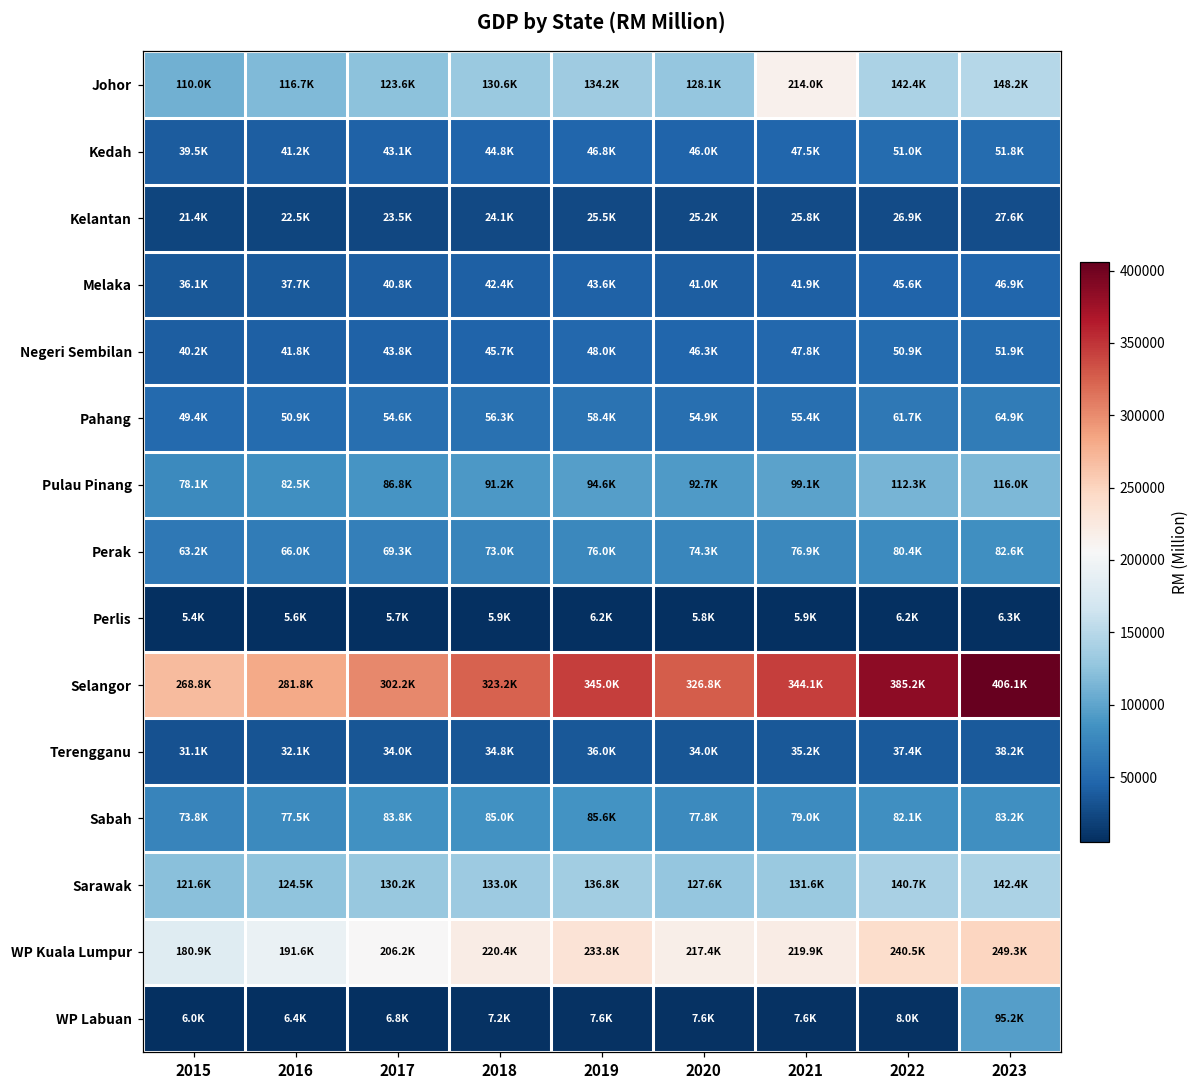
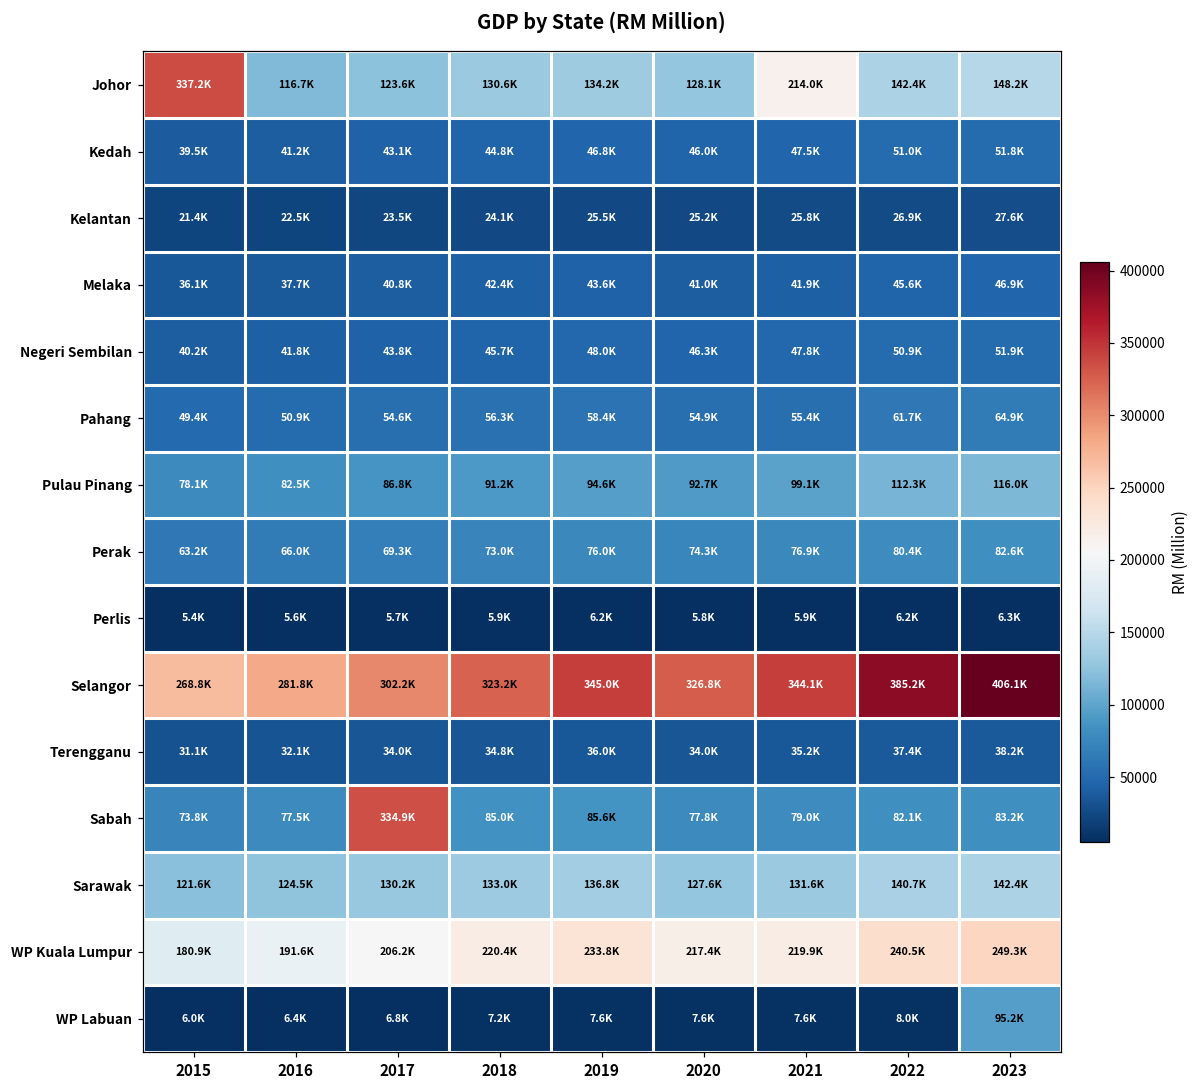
  {
    "Johor": {
-     "2015": "110.0K",
+     "2015": "337.2K",
      "2016": "116.7K",
      "2017": "123.6K",
      "2018": "130.6K",
      "2019": "134.2K",
      "2020": "128.1K",
      "2021": "214.0K",
      "2022": "142.4K",
      "2023": "148.2K"
    },
    "Kedah": {
      "2015": "39.5K",
      "2016": "41.2K",
      "2017": "43.1K",
      "2018": "44.8K",
      "2019": "46.8K",
      "2020": "46.0K",
      "2021": "47.5K",
      "2022": "51.0K",
      "2023": "51.8K"
    },
    "Kelantan": {
      "2015": "21.4K",
      "2016": "22.5K",
      "2017": "23.5K",
      "2018": "24.1K",
      "2019": "25.5K",
      "2020": "25.2K",
      "2021": "25.8K",
      "2022": "26.9K",
      "2023": "27.6K"
    },
    "Melaka": {
      "2015": "36.1K",
      "2016": "37.7K",
      "2017": "40.8K",
      "2018": "42.4K",
      "2019": "43.6K",
      "2020": "41.0K",
      "2021": "41.9K",
      "2022": "45.6K",
      "2023": "46.9K"
    },
    "Negeri Sembilan": {
      "2015": "40.2K",
      "2016": "41.8K",
      "2017": "43.8K",
      "2018": "45.7K",
      "2019": "48.0K",
      "2020": "46.3K",
      "2021": "47.8K",
      "2022": "50.9K",
      "2023": "51.9K"
    },
    "Pahang": {
      "2015": "49.4K",
      "2016": "50.9K",
      "2017": "54.6K",
      "2018": "56.3K",
      "2019": "58.4K",
      "2020": "54.9K",
      "2021": "55.4K",
      "2022": "61.7K",
      "2023": "64.9K"
    },
    "Pulau Pinang": {
      "2015": "78.1K",
      "2016": "82.5K",
      "2017": "86.8K",
      "2018": "91.2K",
      "2019": "94.6K",
      "2020": "92.7K",
      "2021": "99.1K",
      "2022": "112.3K",
      "2023": "116.0K"
    },
    "Perak": {
      "2015": "63.2K",
      "2016": "66.0K",
      "2017": "69.3K",
      "2018": "73.0K",
      "2019": "76.0K",
      "2020": "74.3K",
      "2021": "76.9K",
      "2022": "80.4K",
      "2023": "82.6K"
    },
    "Perlis": {
      "2015": "5.4K",
      "2016": "5.6K",
      "2017": "5.7K",
      "2018": "5.9K",
      "2019": "6.2K",
      "2020": "5.8K",
      "2021": "5.9K",
      "2022": "6.2K",
      "2023": "6.3K"
    },
    "Selangor": {
      "2015": "268.8K",
      "2016": "281.8K",
      "2017": "302.2K",
      "2018": "323.2K",
      "2019": "345.0K",
      "2020": "326.8K",
      "2021": "344.1K",
      "2022": "385.2K",
      "2023": "406.1K"
    },
    "Terengganu": {
      "2015": "31.1K",
      "2016": "32.1K",
      "2017": "34.0K",
      "2018": "34.8K",
      "2019": "36.0K",
      "2020": "34.0K",
      "2021": "35.2K",
      "2022": "37.4K",
      "2023": "38.2K"
    },
    "Sabah": {
      "2015": "73.8K",
      "2016": "77.5K",
-     "2017": "83.8K",
+     "2017": "334.9K",
      "2018": "85.0K",
      "2019": "85.6K",
      "2020": "77.8K",
      "2021": "79.0K",
      "2022": "82.1K",
      "2023": "83.2K"
    },
    "Sarawak": {
      "2015": "121.6K",
      "2016": "124.5K",
      "2017": "130.2K",
      "2018": "133.0K",
      "2019": "136.8K",
      "2020": "127.6K",
      "2021": "131.6K",
      "2022": "140.7K",
      "2023": "142.4K"
    },
    "WP Kuala Lumpur": {
      "2015": "180.9K",
      "2016": "191.6K",
      "2017": "206.2K",
      "2018": "220.4K",
      "2019": "233.8K",
      "2020": "217.4K",
      "2021": "219.9K",
      "2022": "240.5K",
      "2023": "249.3K"
    },
    "WP Labuan": {
      "2015": "6.0K",
      "2016": "6.4K",
      "2017": "6.8K",
      "2018": "7.2K",
      "2019": "7.6K",
      "2020": "7.6K",
      "2021": "7.6K",
      "2022": "8.0K",
      "2023": "95.2K"
    }
  }
